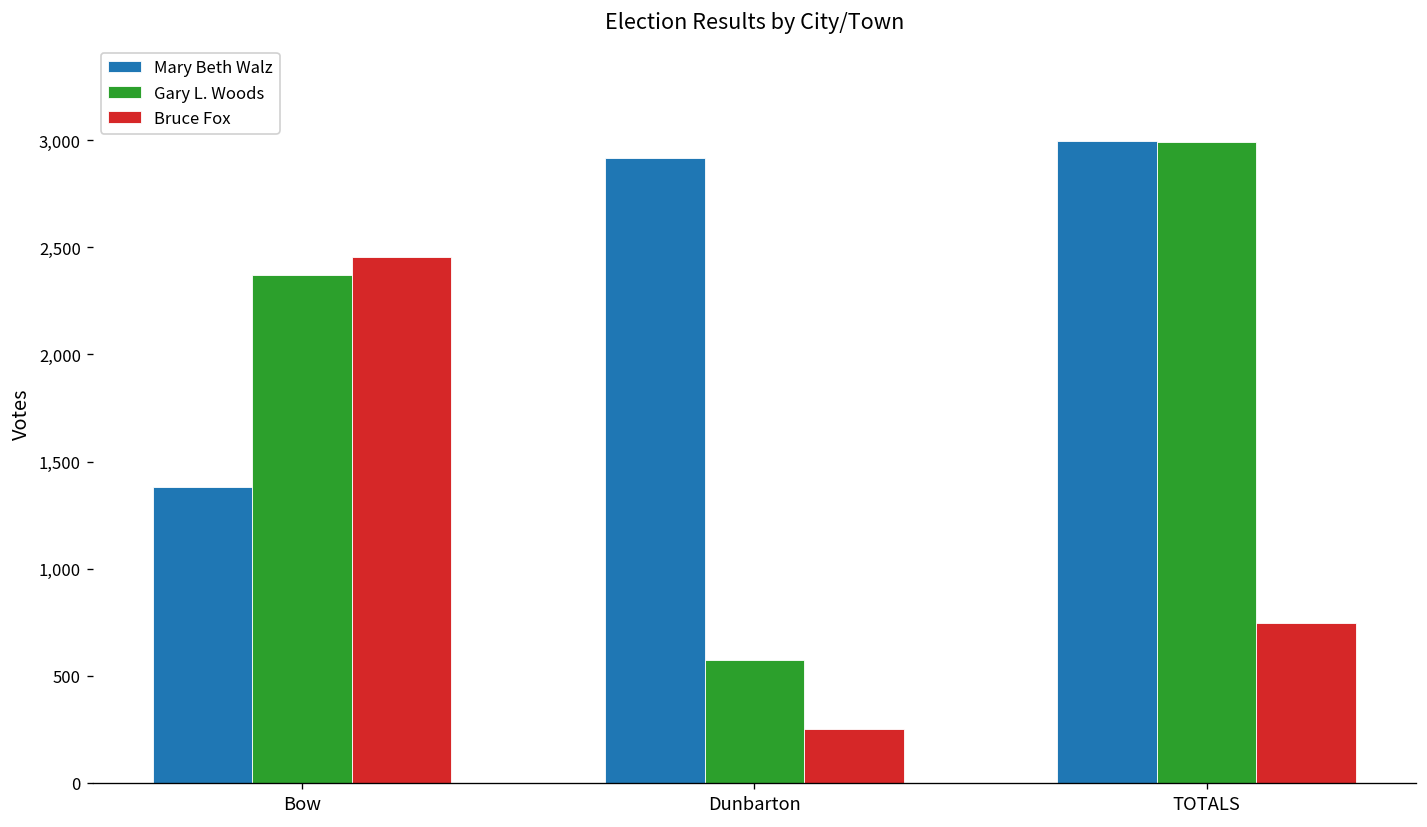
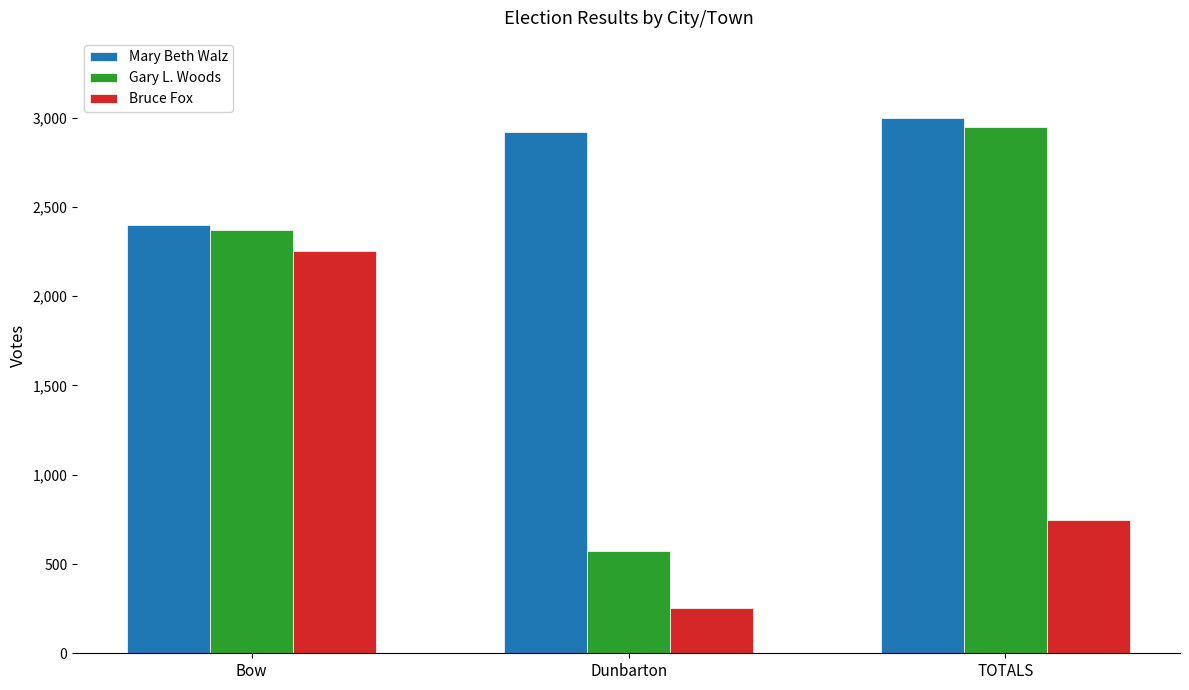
  {
    "Mary Beth Walz": {
-     "Bow": "1,380",
+     "Bow": "2,400",
      "Dunbarton": "2,920",
      "TOTALS": "3,000"
    },
    "Gary L. Woods": {
      "Bow": "2,370",
      "Dunbarton": "580",
-     "TOTALS": "2,990"
+     "TOTALS": "2,950"
    },
    "Bruce Fox": {
-     "Bow": "2,460",
+     "Bow": "2,250",
      "Dunbarton": "250",
      "TOTALS": "750"
    }
  }
